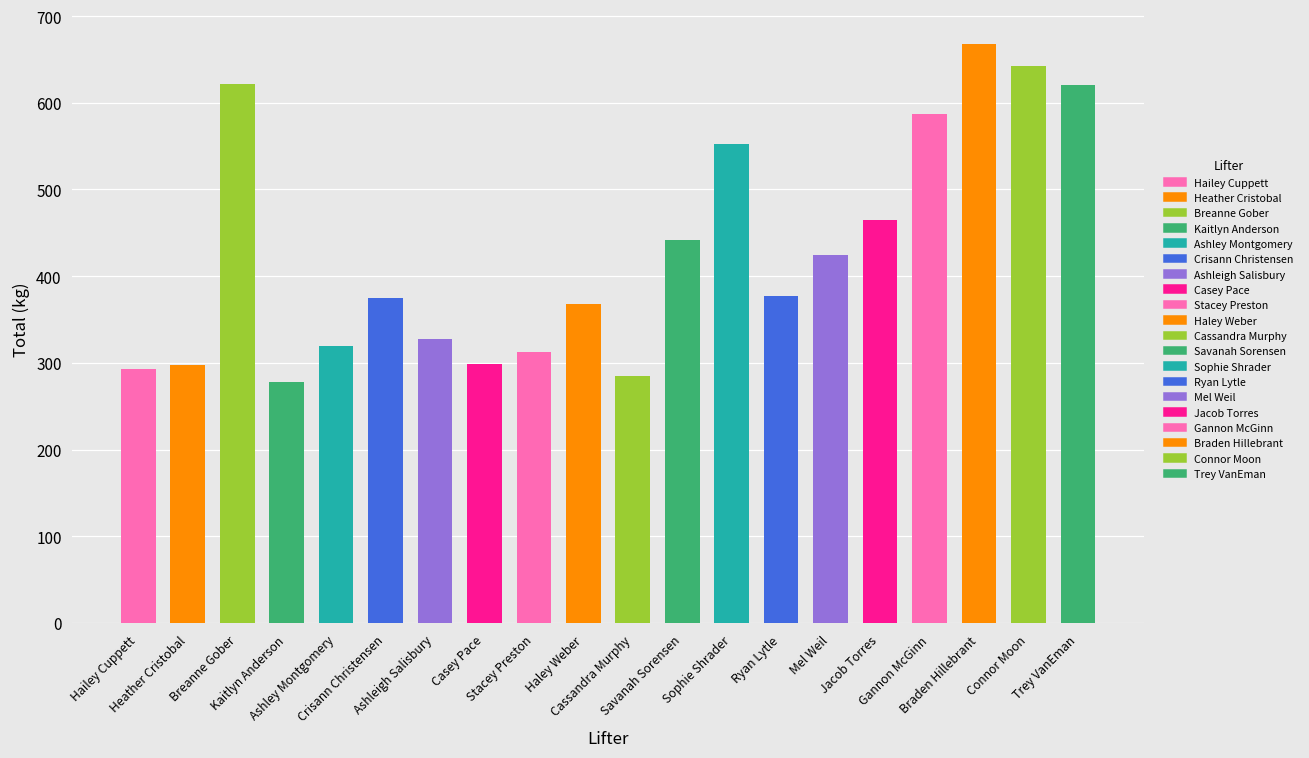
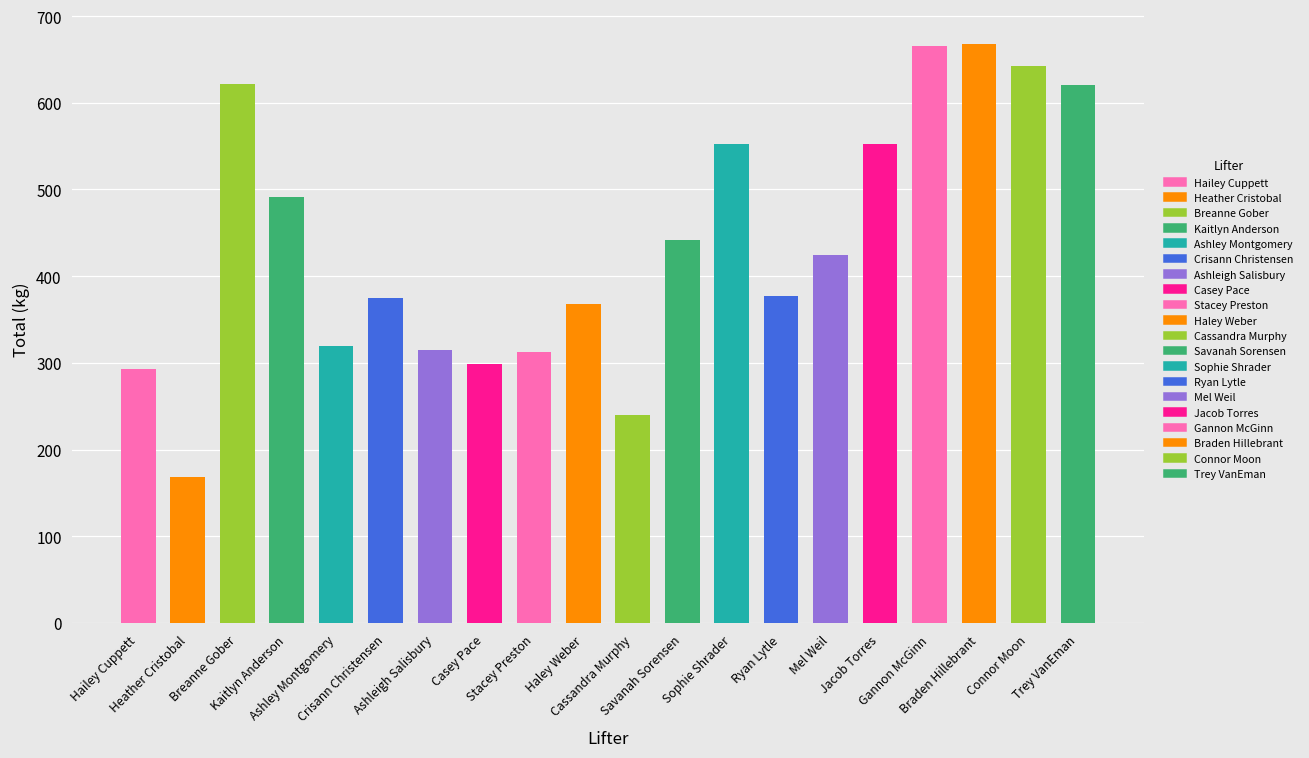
  {
    "Hailey Cuppett": 290,
-   "Heather Cristobal": 300,
+   "Heather Cristobal": 170,
    "Breanne Gober": 620,
-   "Kaitlyn Anderson": 280,
+   "Kaitlyn Anderson": 490,
    "Ashley Montgomery": 320,
    "Crisann Christensen": 380,
-   "Ashleigh Salisbury": 330,
+   "Ashleigh Salisbury": 320,
    "Casey Pace": 300,
    "Stacey Preston": 310,
    "Haley Weber": 370,
-   "Cassandra Murphy": 290,
+   "Cassandra Murphy": 240,
    "Savanah Sorensen": 440,
    "Sophie Shrader": 550,
    "Ryan Lytle": 380,
    "Mel Weil": 430,
-   "Jacob Torres": 460,
-   "Gannon McGinn": 590,
+   "Jacob Torres": 550,
+   "Gannon McGinn": 670,
    "Braden Hillebrant": 670,
    "Connor Moon": 640,
    "Trey VanEman": 620
  }
